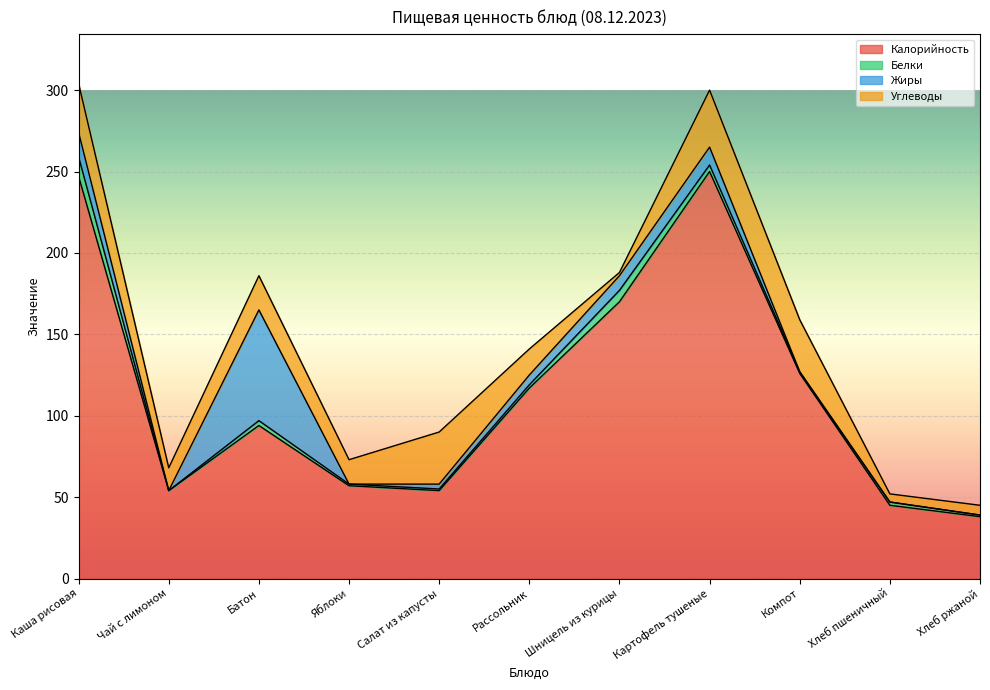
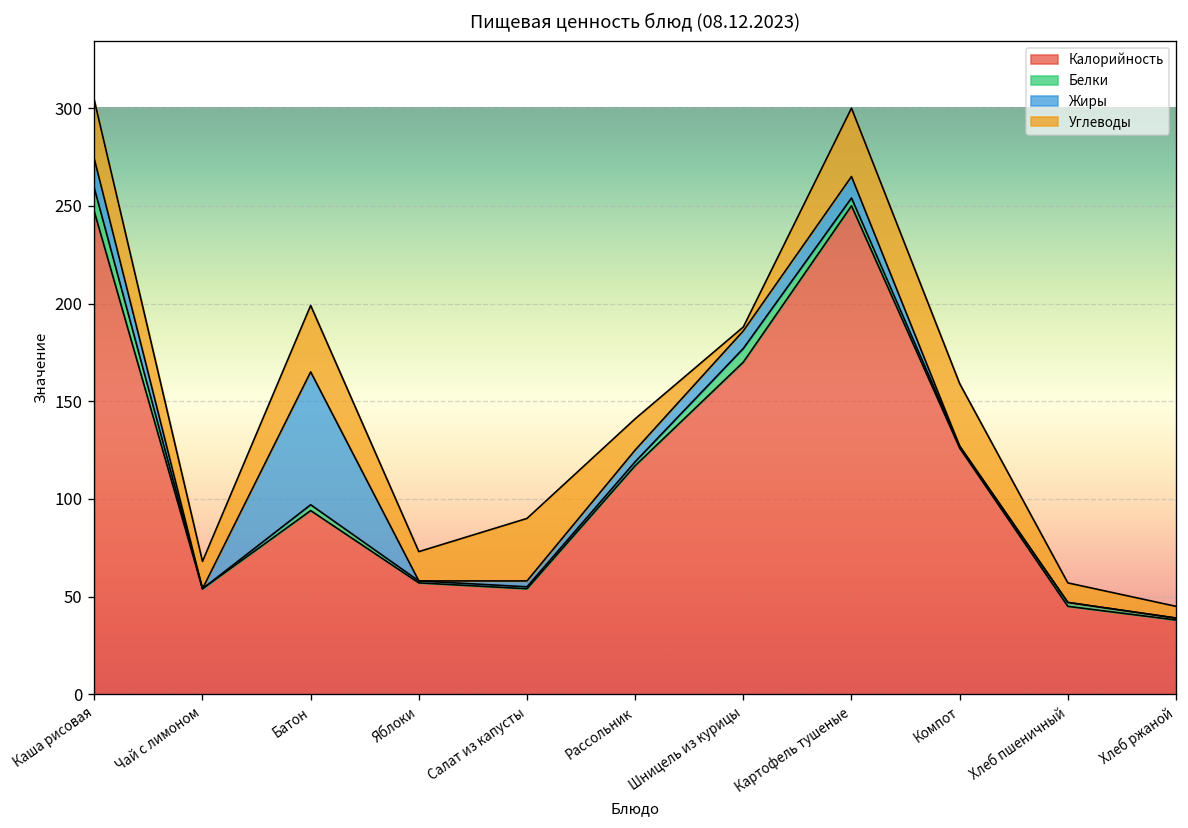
  {
    "Калорийность": {
      "Каша рисовая": 247,
      "Батон": 94,
      "Рассольник": 117,
      "Шницель из курицы": 170,
      "Картофель тушеные": 250,
      "Хлеб пшеничный": 45
    },
    "Белки": {
      "Каша рисовая": 12,
      "Батон": 3,
      "Рассольник": 2,
      "Шницель из курицы": 7,
      "Картофель тушеные": 4
    },
    "Жиры": {
      "Каша рисовая": 15,
      "Батон": 68,
      "Салат из капусты": 3,
      "Рассольник": 6,
      "Шницель из курицы": 9,
      "Картофель тушеные": 11
    },
    "Углеводы": {
      "Каша рисовая": 30,
      "Чай с лимоном": 14,
-     "Батон": 21,
+     "Батон": 34,
      "Яблоки": 15,
      "Салат из капусты": 32,
      "Рассольник": 16,
      "Шницель из курицы": 2,
      "Картофель тушеные": 35,
      "Компот": 32,
-     "Хлеб пшеничный": 5,
+     "Хлеб пшеничный": 10,
      "Хлеб ржаной": 6
    }
  }
